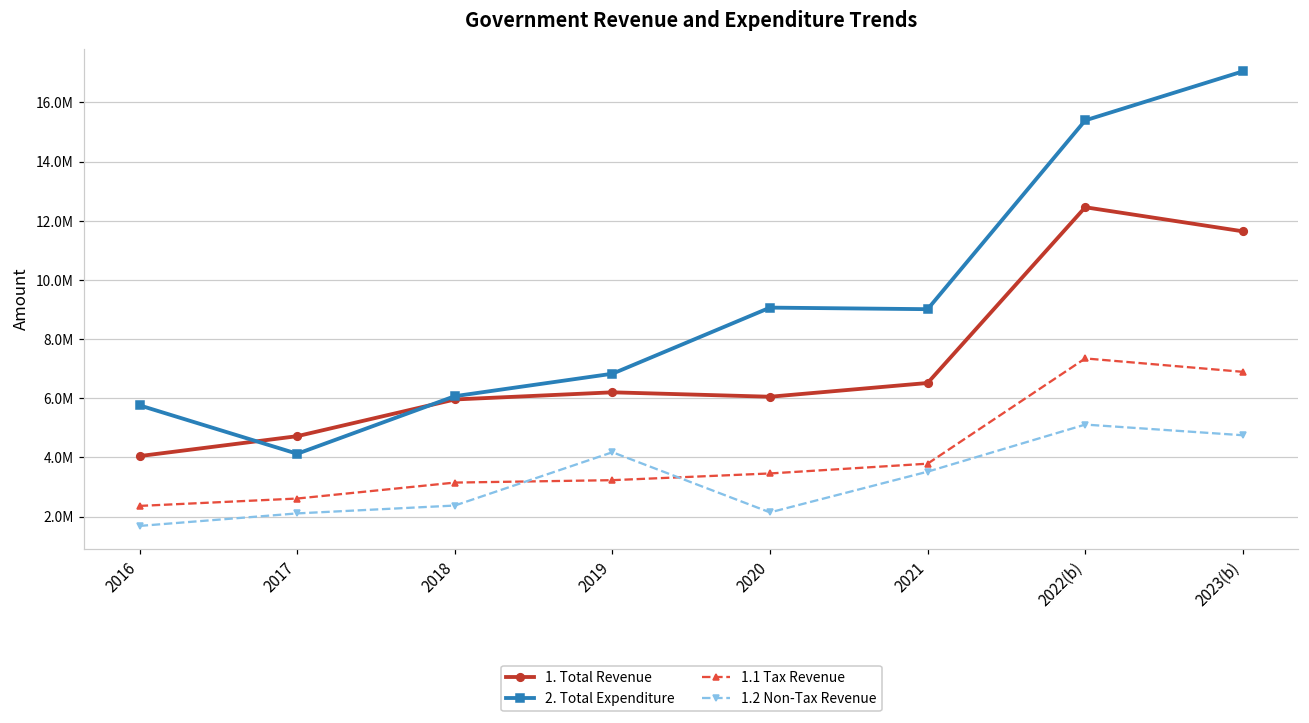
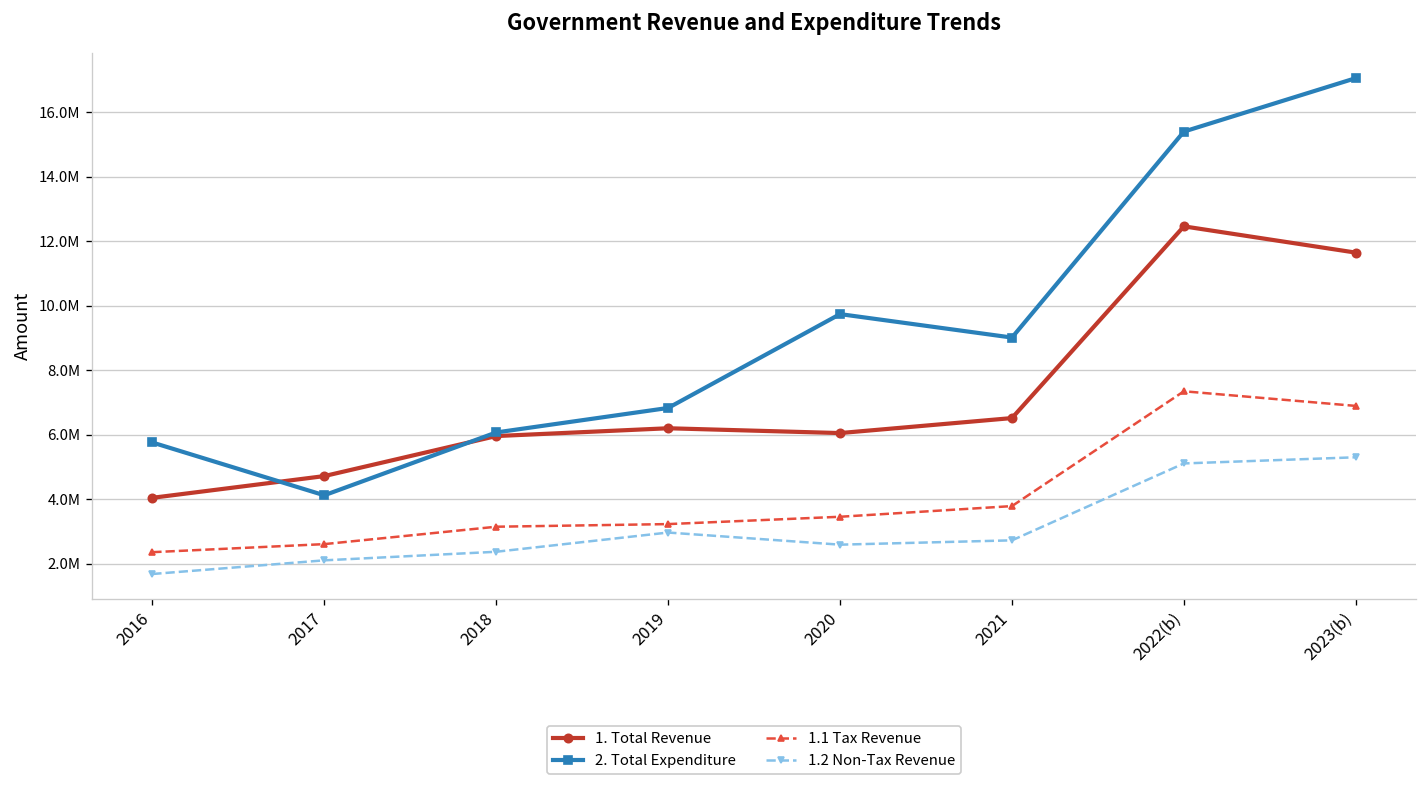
  {
    "2. Total Expenditure": {
      "2016": 5800000,
      "2017": 4100000,
      "2018": 6100000,
      "2019": 6800000,
-     "2020": 9100000,
+     "2020": 9700000,
      "2021": 9000000,
      "2022(b)": 15400000,
      "2023(b)": 17100000
    },
    "1.2 Non-Tax Revenue": {
      "2016": 1700000,
      "2017": 2100000,
      "2018": 2400000,
-     "2019": 4200000,
-     "2020": 2100000,
-     "2021": 3500000,
+     "2019": 3000000,
+     "2020": 2600000,
+     "2021": 2700000,
      "2022(b)": 5100000,
-     "2023(b)": 4800000
+     "2023(b)": 5300000
    }
  }
